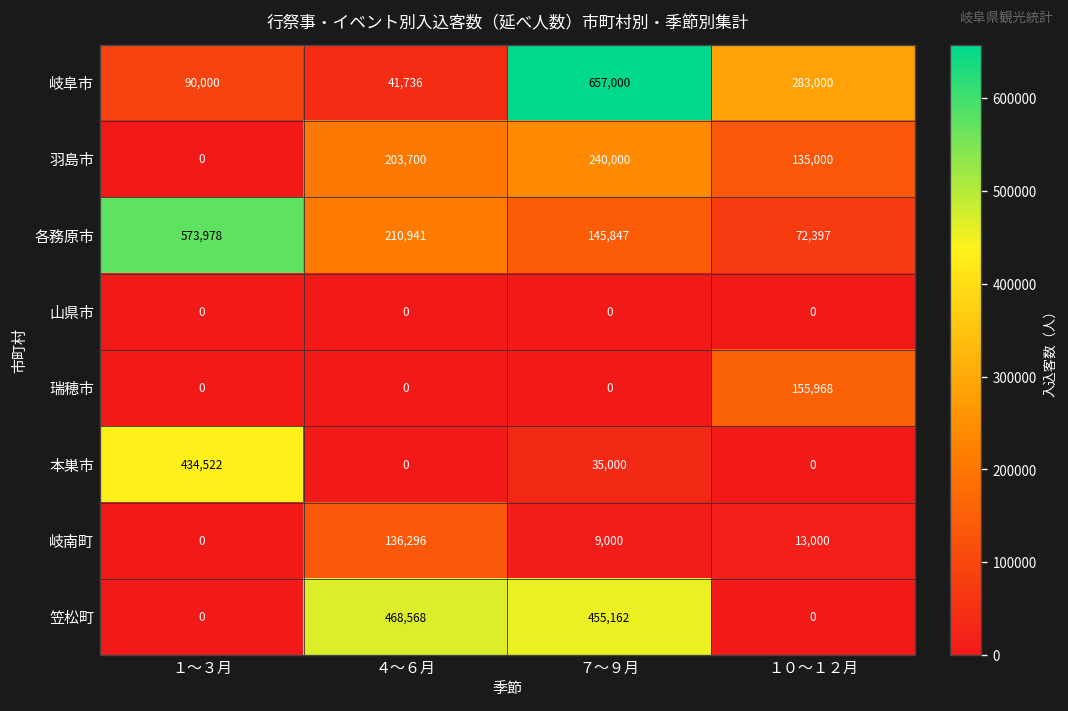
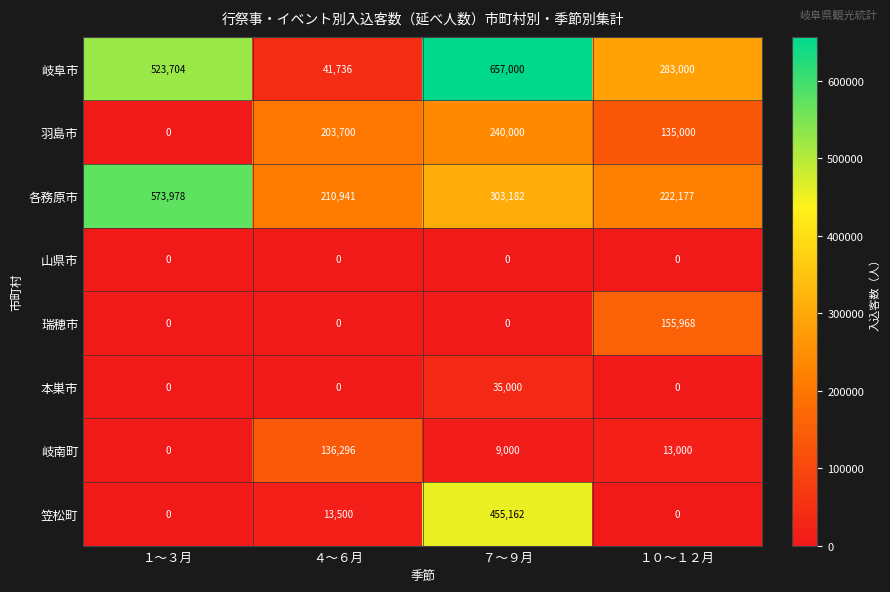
  {
    "岐阜市": {
-     "１～３月": "90,000",
+     "１～３月": "523,704",
      "４～６月": "41,736",
      "７～９月": "657,000",
      "１０～１２月": "283,000"
    },
    "羽島市": {
      "１～３月": "0",
      "４～６月": "203,700",
      "７～９月": "240,000",
      "１０～１２月": "135,000"
    },
    "各務原市": {
      "１～３月": "573,978",
      "４～６月": "210,941",
-     "７～９月": "145,847",
-     "１０～１２月": "72,397"
+     "７～９月": "303,182",
+     "１０～１２月": "222,177"
    },
    "山県市": {
      "１～３月": "0",
      "４～６月": "0",
      "７～９月": "0",
      "１０～１２月": "0"
    },
    "瑞穂市": {
      "１～３月": "0",
      "４～６月": "0",
      "７～９月": "0",
      "１０～１２月": "155,968"
    },
    "本巣市": {
-     "１～３月": "434,522",
+     "１～３月": "0",
      "４～６月": "0",
      "７～９月": "35,000",
      "１０～１２月": "0"
    },
    "岐南町": {
      "１～３月": "0",
      "４～６月": "136,296",
      "７～９月": "9,000",
      "１０～１２月": "13,000"
    },
    "笠松町": {
      "１～３月": "0",
-     "４～６月": "468,568",
+     "４～６月": "13,500",
      "７～９月": "455,162",
      "１０～１２月": "0"
    }
  }
